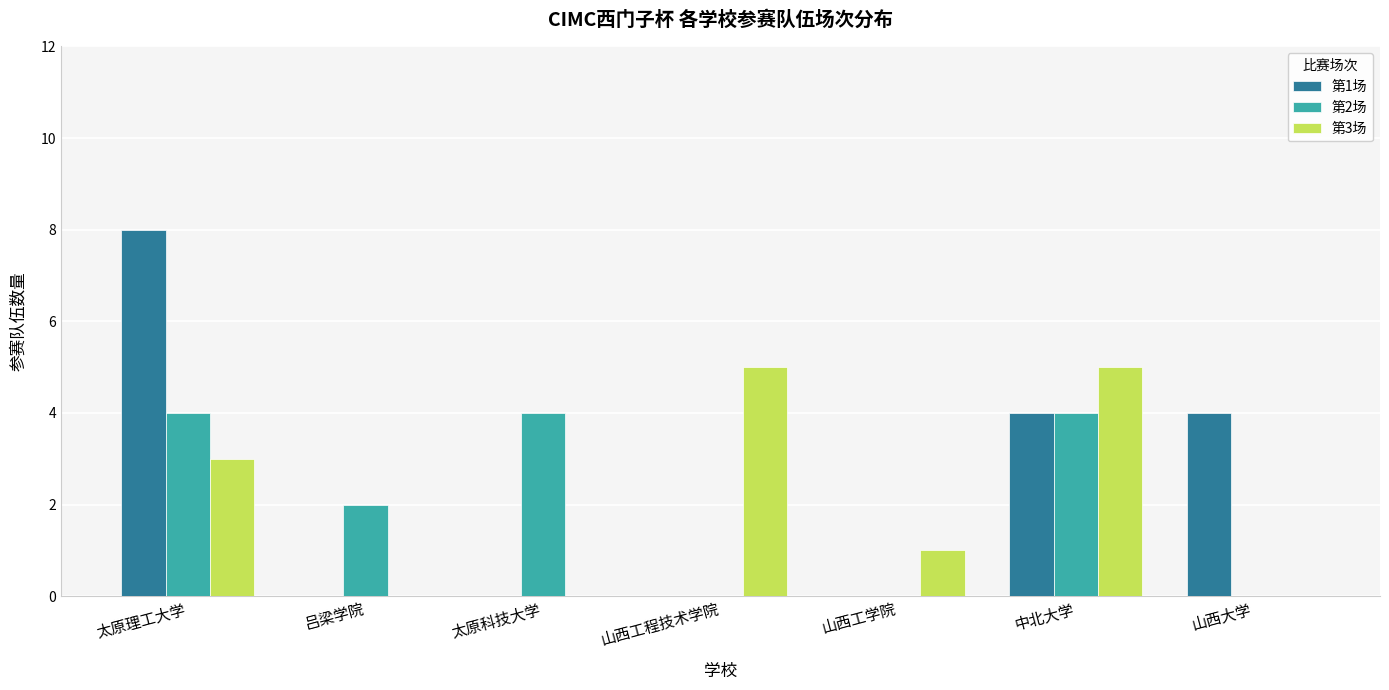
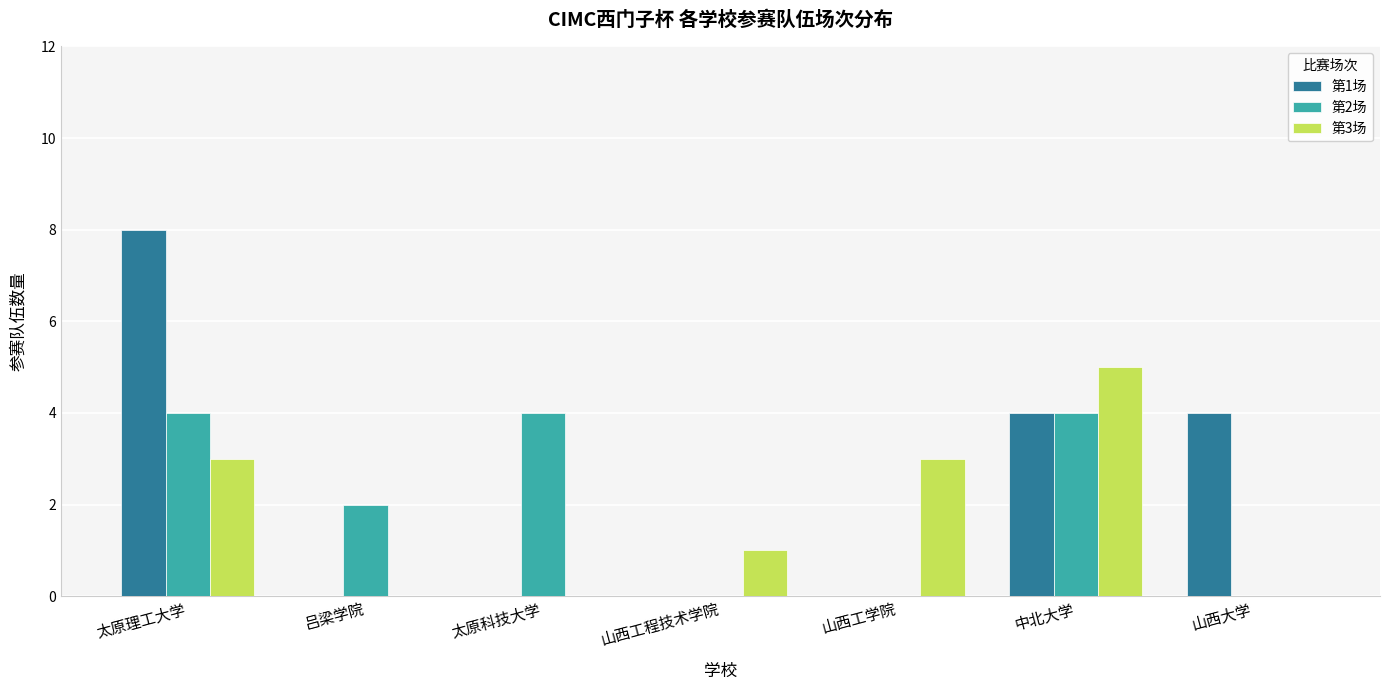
  {
    "第3场": {
      "太原理工大学": 3,
      "吕梁学院": 0,
      "太原科技大学": 0,
-     "山西工程技术学院": 5,
-     "山西工学院": 1,
+     "山西工程技术学院": 1,
+     "山西工学院": 3,
      "中北大学": 5,
      "山西大学": 0
    }
  }
